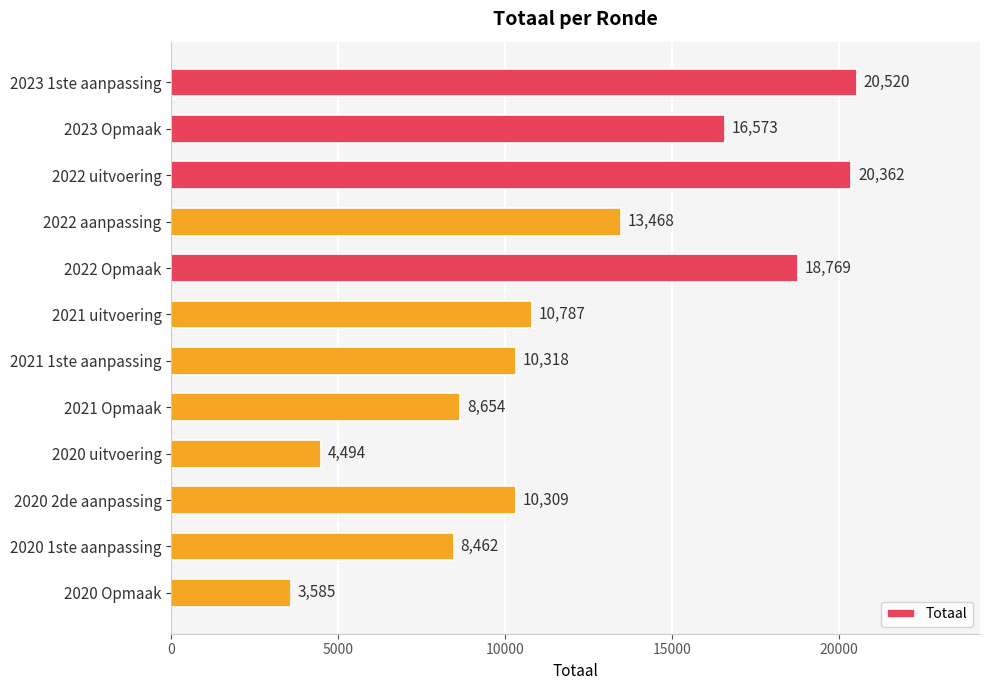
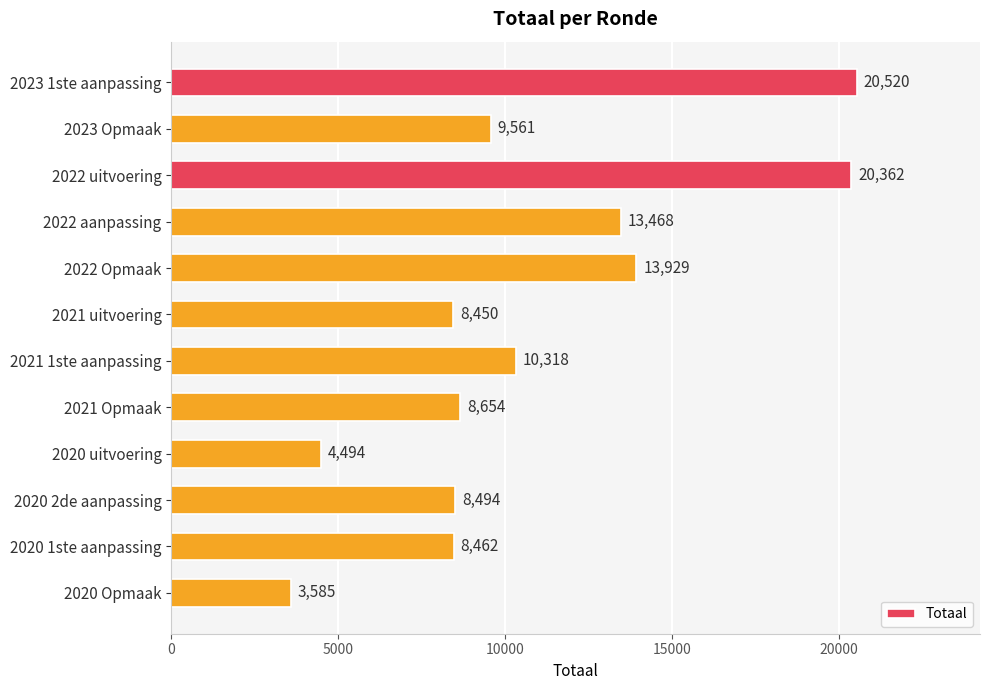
  {
    "2023 1ste aanpassing": "20,520",
-   "2023 Opmaak": "16,573",
+   "2023 Opmaak": "9,561",
    "2022 uitvoering": "20,362",
    "2022 aanpassing": "13,468",
-   "2022 Opmaak": "18,769",
-   "2021 uitvoering": "10,787",
+   "2022 Opmaak": "13,929",
+   "2021 uitvoering": "8,450",
    "2021 1ste aanpassing": "10,318",
    "2021 Opmaak": "8,654",
    "2020 uitvoering": "4,494",
-   "2020 2de aanpassing": "10,309",
+   "2020 2de aanpassing": "8,494",
    "2020 1ste aanpassing": "8,462",
    "2020 Opmaak": "3,585"
  }
